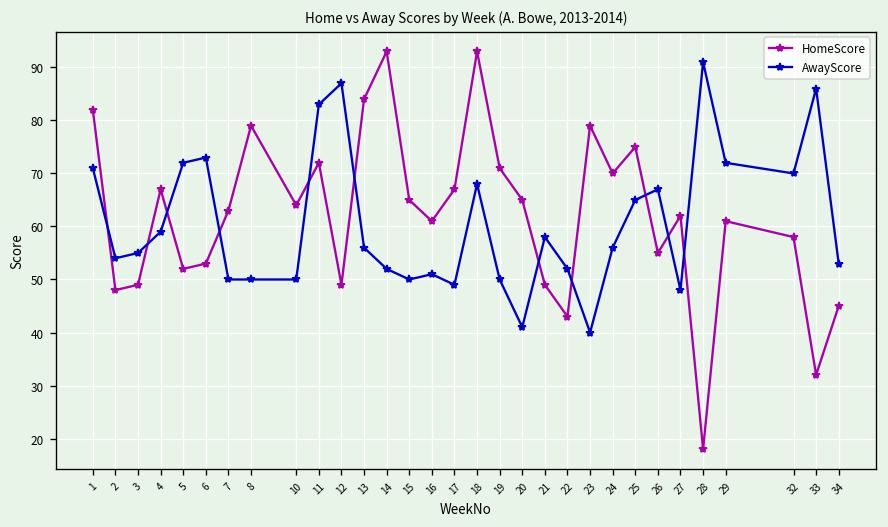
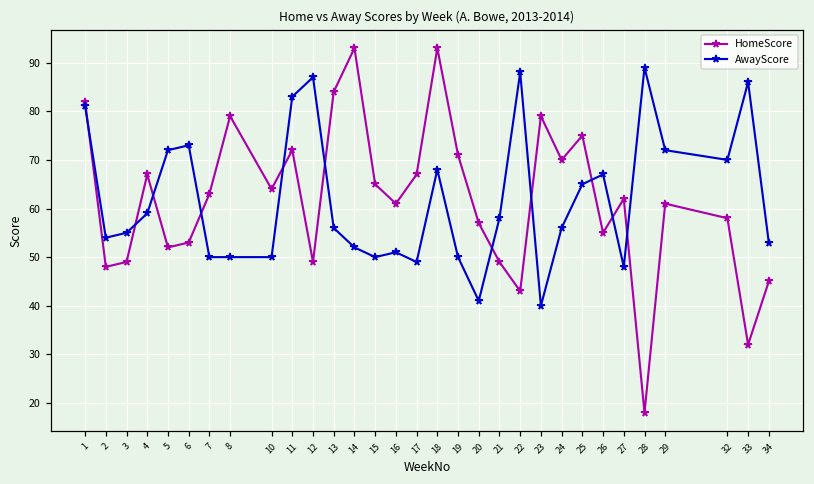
  {
    "HomeScore": {
      "1": 82,
      "2": 48,
      "3": 49,
      "4": 67,
      "5": 52,
      "6": 53,
      "7": 63,
      "8": 79,
      "10": 64,
      "11": 72,
      "12": 49,
      "13": 84,
      "14": 93,
      "15": 65,
      "16": 61,
      "17": 67,
      "18": 93,
      "19": 71,
-     "20": 65,
+     "20": 57,
      "21": 49,
      "22": 43,
      "23": 79,
      "24": 70,
      "25": 75,
      "26": 55,
      "27": 62,
      "28": 18,
      "29": 61,
      "32": 58,
      "33": 32,
      "34": 45
    },
    "AwayScore": {
-     "1": 71,
+     "1": 81,
      "2": 54,
      "3": 55,
      "4": 59,
      "5": 72,
      "6": 73,
      "7": 50,
      "8": 50,
      "10": 50,
      "11": 83,
      "12": 87,
      "13": 56,
      "14": 52,
      "15": 50,
      "16": 51,
      "17": 49,
      "18": 68,
      "19": 50,
      "20": 41,
      "21": 58,
-     "22": 52,
+     "22": 88,
      "23": 40,
      "24": 56,
      "25": 65,
      "26": 67,
      "27": 48,
-     "28": 91,
+     "28": 89,
      "29": 72,
      "32": 70,
      "33": 86,
      "34": 53
    }
  }
